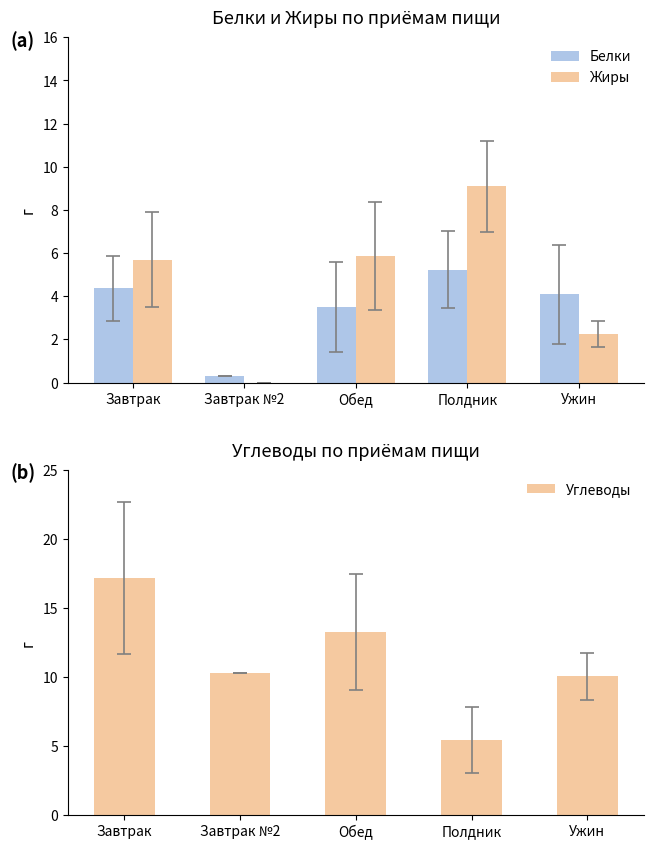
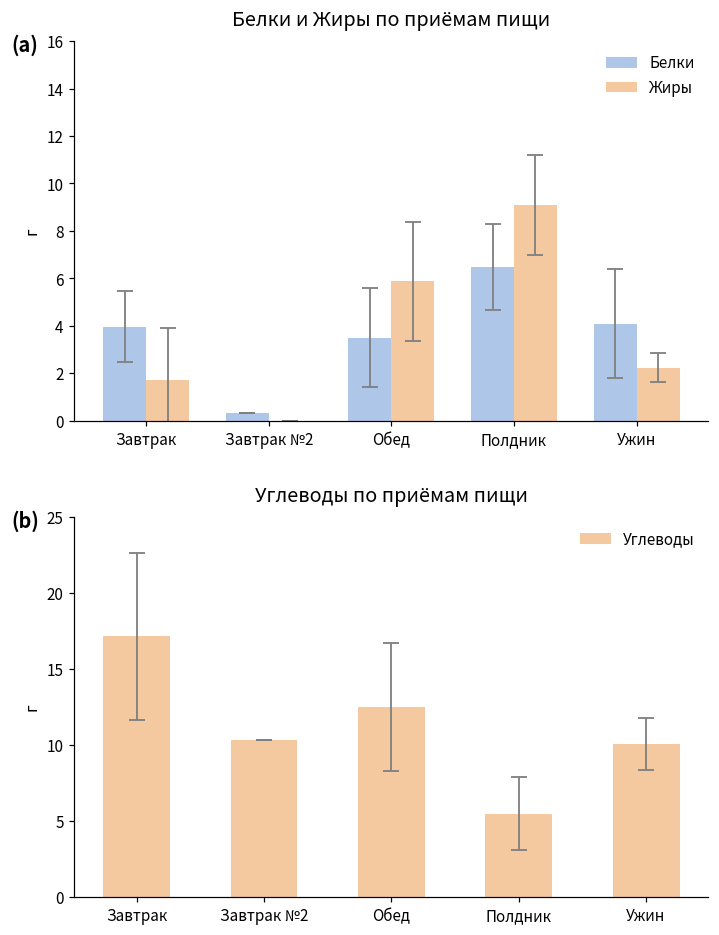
  {
    "Белки и Жиры по приёмам пищи": {
      "Белки": {
-       "Завтрак": 4.4,
+       "Завтрак": 4.0,
        "Завтрак №2": 0.3,
        "Обед": 3.5,
-       "Полдник": 5.2,
+       "Полдник": 6.5,
        "Ужин": 4.1
      },
      "Жиры": {
-       "Завтрак": 5.7,
+       "Завтрак": 1.7,
        "Завтрак №2": 0.0,
        "Обед": 5.9,
        "Полдник": 9.1,
        "Ужин": 2.2
      }
    },
    "Углеводы по приёмам пищи": {
      "Углеводы": {
        "Завтрак": 17.1,
        "Завтрак №2": 10.3,
-       "Обед": 13.3,
+       "Обед": 12.5,
        "Полдник": 5.5,
        "Ужин": 10.1
      }
    }
  }
